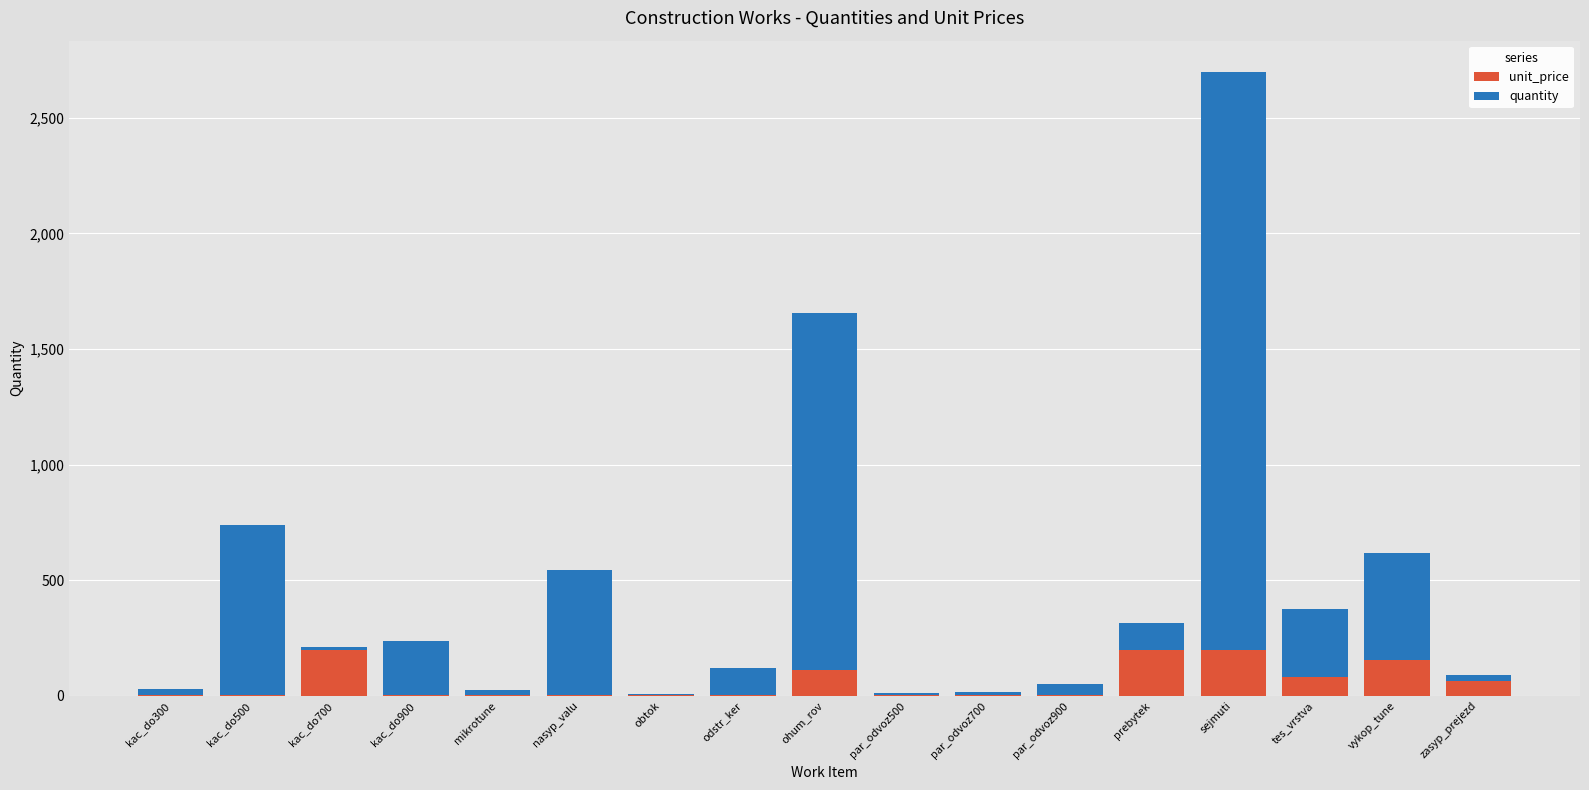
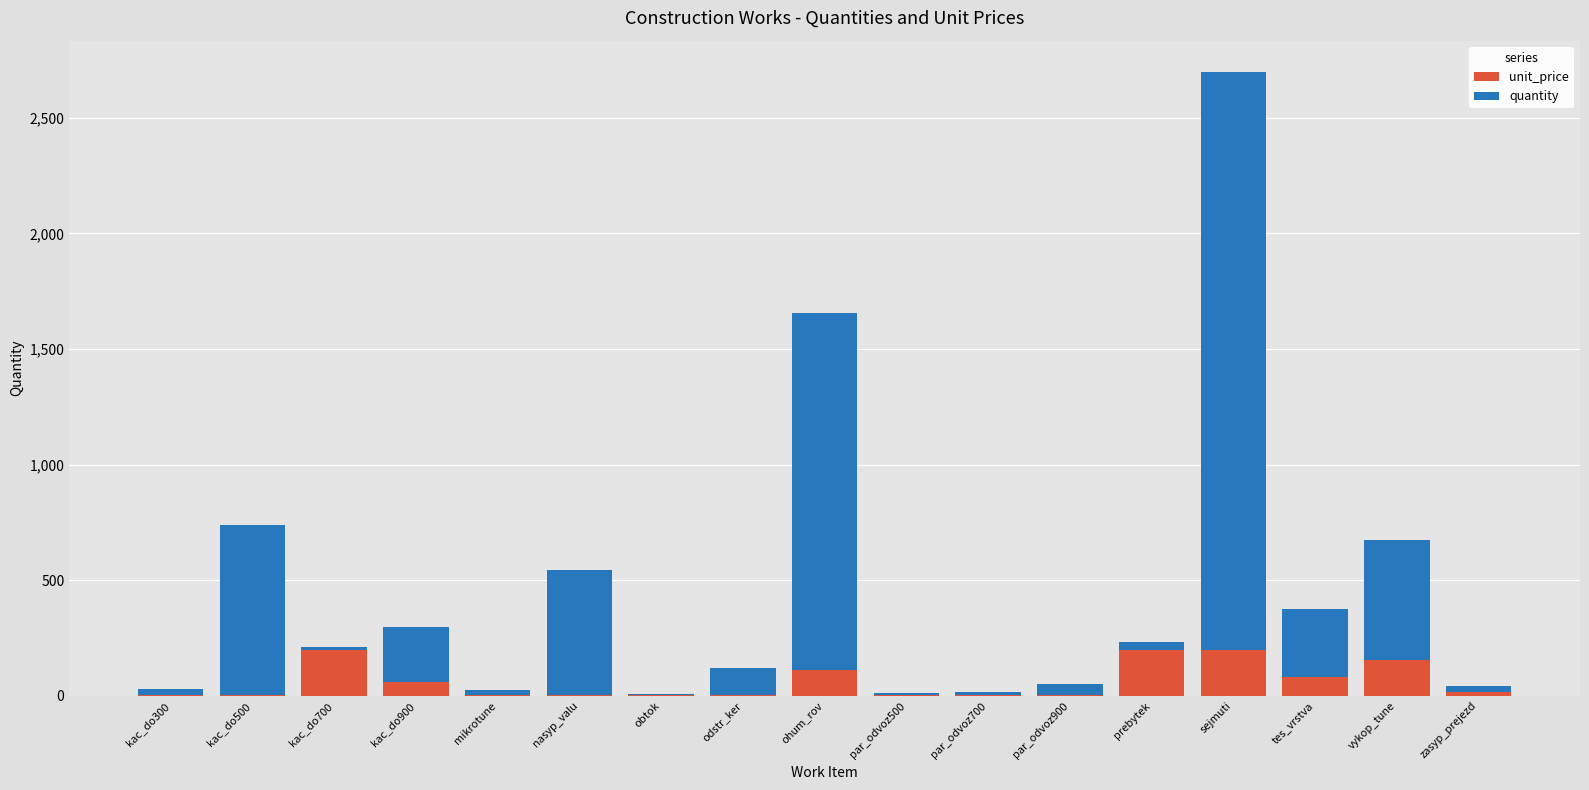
  {
    "unit_price": {
      "kac_do700": "200",
-     "kac_do900": "0",
+     "kac_do900": "60",
      "ohum_rov": "110",
      "prebytek": "200",
      "sejmuti": "200",
      "tes_vrstva": "80",
      "vykop_tune": "150",
-     "zasyp_prejezd": "60"
+     "zasyp_prejezd": "20"
    },
    "quantity": {
      "kac_do300": "30",
      "kac_do500": "740",
      "kac_do900": "240",
      "mikrotune": "20",
      "nasyp_valu": "540",
      "odstr_ker": "120",
      "ohum_rov": "1,550",
      "par_odvoz700": "10",
      "par_odvoz900": "50",
-     "prebytek": "110",
+     "prebytek": "30",
      "sejmuti": "2,500",
      "tes_vrstva": "290",
-     "vykop_tune": "470",
+     "vykop_tune": "520",
      "zasyp_prejezd": "30"
    }
  }
